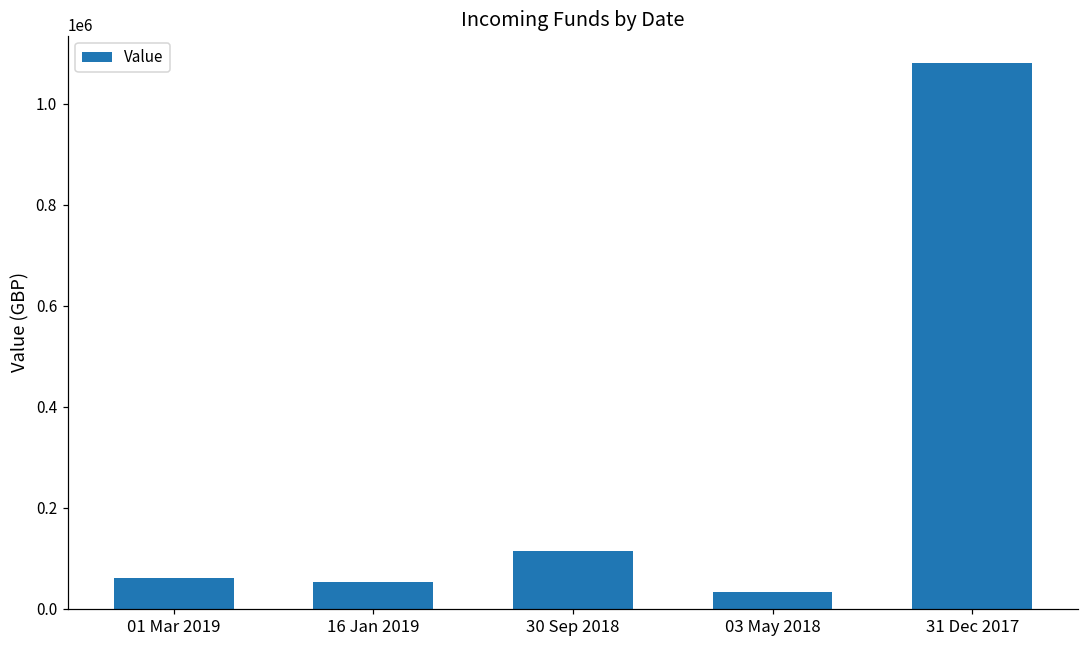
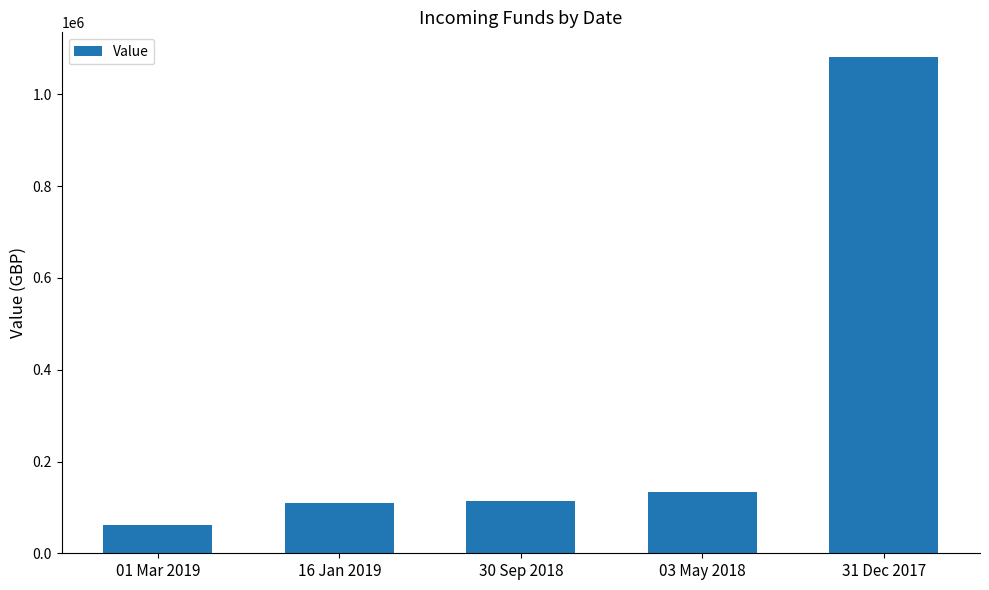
  {
    "01 Mar 2019": 60000,
-   "16 Jan 2019": 50000,
+   "16 Jan 2019": 110000,
    "30 Sep 2018": 110000,
-   "03 May 2018": 30000,
+   "03 May 2018": 130000,
    "31 Dec 2017": 1080000
  }
